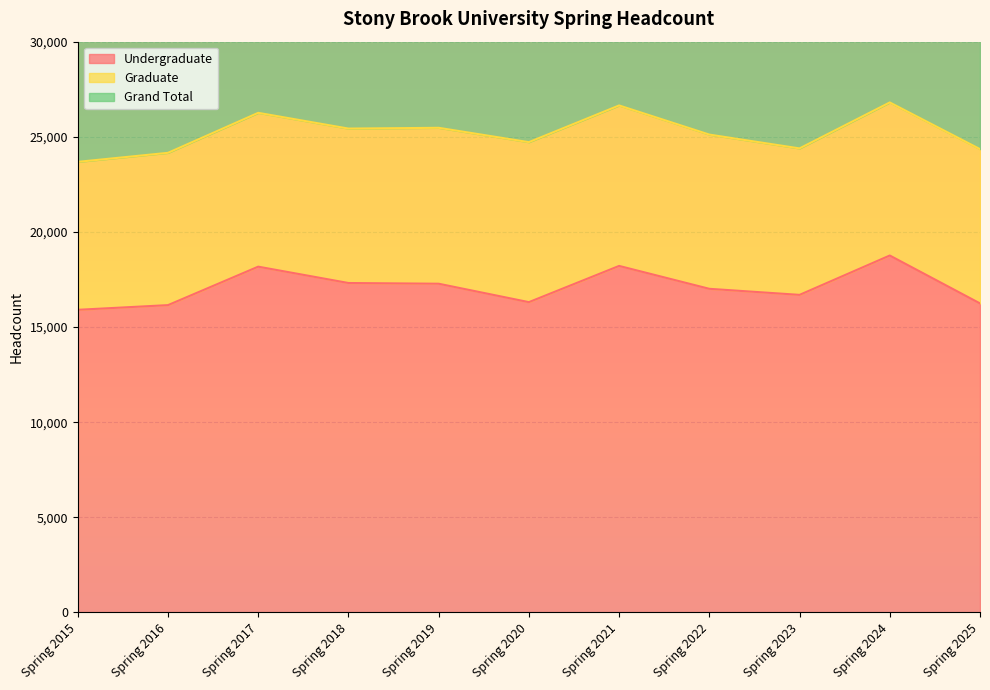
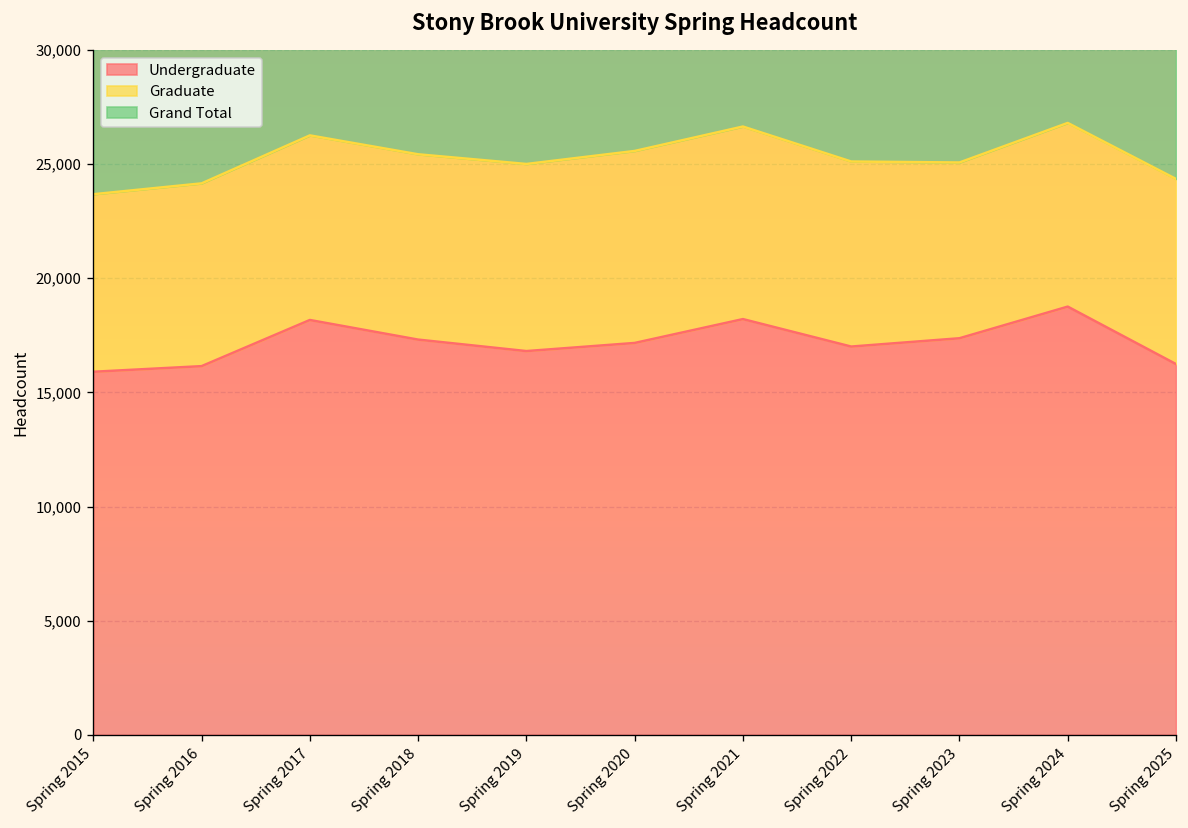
  {
    "Undergraduate": {
      "Spring 2015": "15,900",
      "Spring 2016": "16,200",
      "Spring 2017": "18,200",
      "Spring 2018": "17,300",
-     "Spring 2019": "17,300",
-     "Spring 2020": "16,300",
+     "Spring 2019": "16,800",
+     "Spring 2020": "17,200",
      "Spring 2021": "18,200",
      "Spring 2022": "17,000",
-     "Spring 2023": "16,700",
+     "Spring 2023": "17,400",
      "Spring 2024": "18,800",
      "Spring 2025": "16,200"
    },
    "Graduate": {
      "Spring 2015": "7,800",
      "Spring 2016": "8,000",
      "Spring 2017": "8,100",
      "Spring 2018": "8,100",
      "Spring 2019": "8,200",
      "Spring 2020": "8,400",
      "Spring 2021": "8,400",
      "Spring 2022": "8,100",
      "Spring 2023": "7,700",
      "Spring 2024": "8,000",
      "Spring 2025": "8,100"
    }
  }
